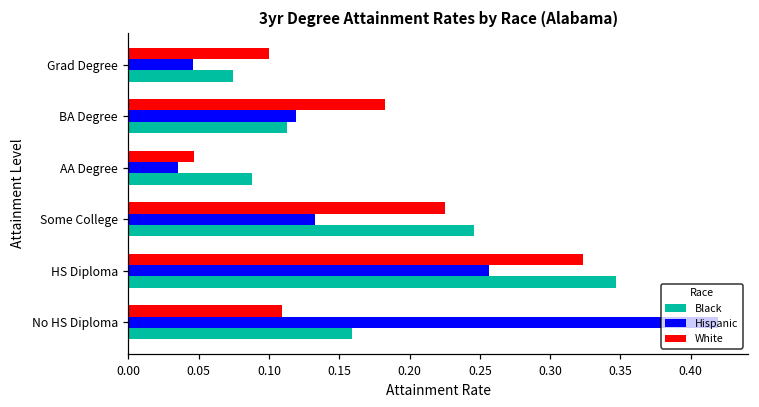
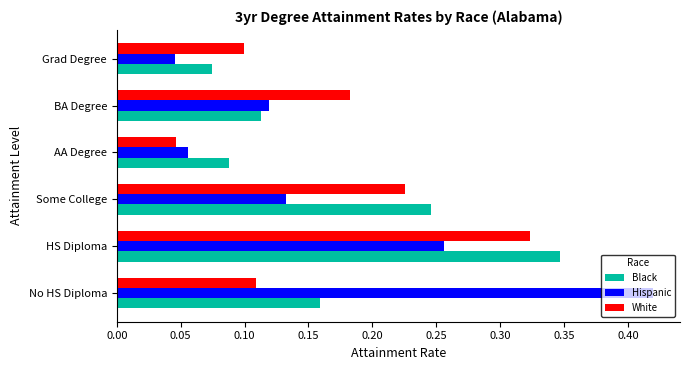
  {
    "Black": {
      "Grad Degree": 0.075,
      "BA Degree": 0.113,
      "AA Degree": 0.088,
      "Some College": 0.246,
      "HS Diploma": 0.347,
      "No HS Diploma": 0.159
    },
    "Hispanic": {
      "Grad Degree": 0.046,
      "BA Degree": 0.119,
-     "AA Degree": 0.035,
+     "AA Degree": 0.056,
      "Some College": 0.132,
      "HS Diploma": 0.256
    },
    "White": {
      "Grad Degree": 0.100,
      "BA Degree": 0.182,
      "AA Degree": 0.046,
      "Some College": 0.225,
      "HS Diploma": 0.323,
      "No HS Diploma": 0.109
    }
  }
